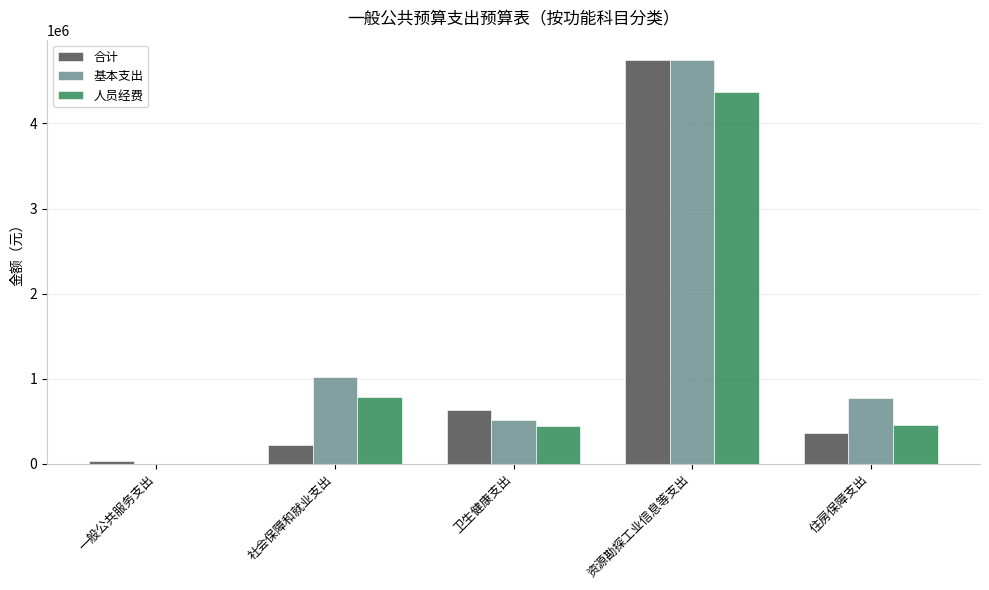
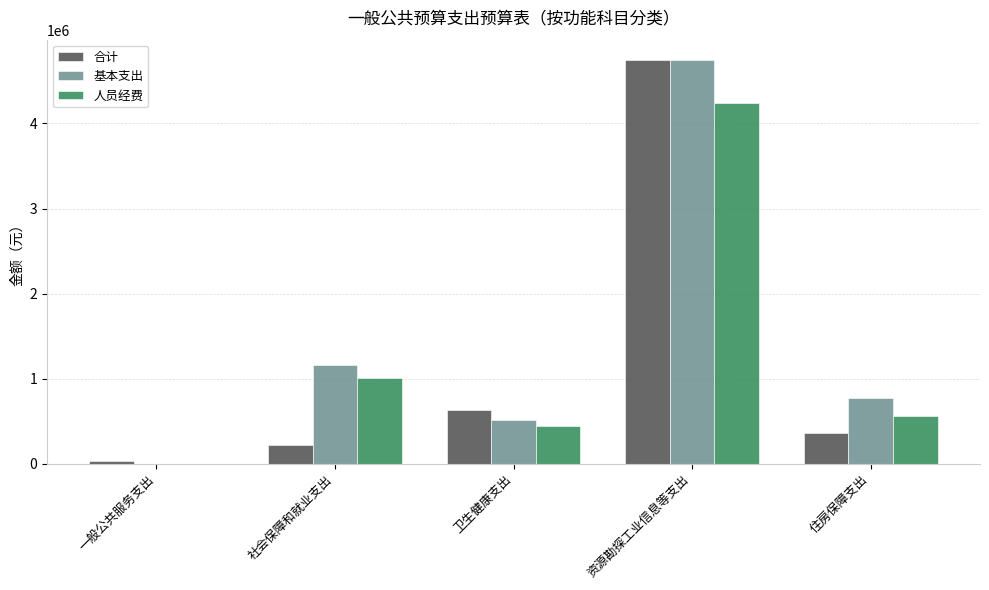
  {
    "合计": {
      "一般公共服务支出": 0,
      "社会保障和就业支出": 200000,
      "卫生健康支出": 600000,
      "资源勘探工业信息等支出": 4700000,
      "住房保障支出": 400000
    },
    "基本支出": {
      "一般公共服务支出": 0,
-     "社会保障和就业支出": 1000000,
+     "社会保障和就业支出": 1200000,
      "卫生健康支出": 500000,
      "资源勘探工业信息等支出": 4700000,
      "住房保障支出": 800000
    },
    "人员经费": {
      "一般公共服务支出": 0,
-     "社会保障和就业支出": 800000,
+     "社会保障和就业支出": 1000000,
      "卫生健康支出": 400000,
-     "资源勘探工业信息等支出": 4400000,
-     "住房保障支出": 500000
+     "资源勘探工业信息等支出": 4200000,
+     "住房保障支出": 600000
    }
  }
